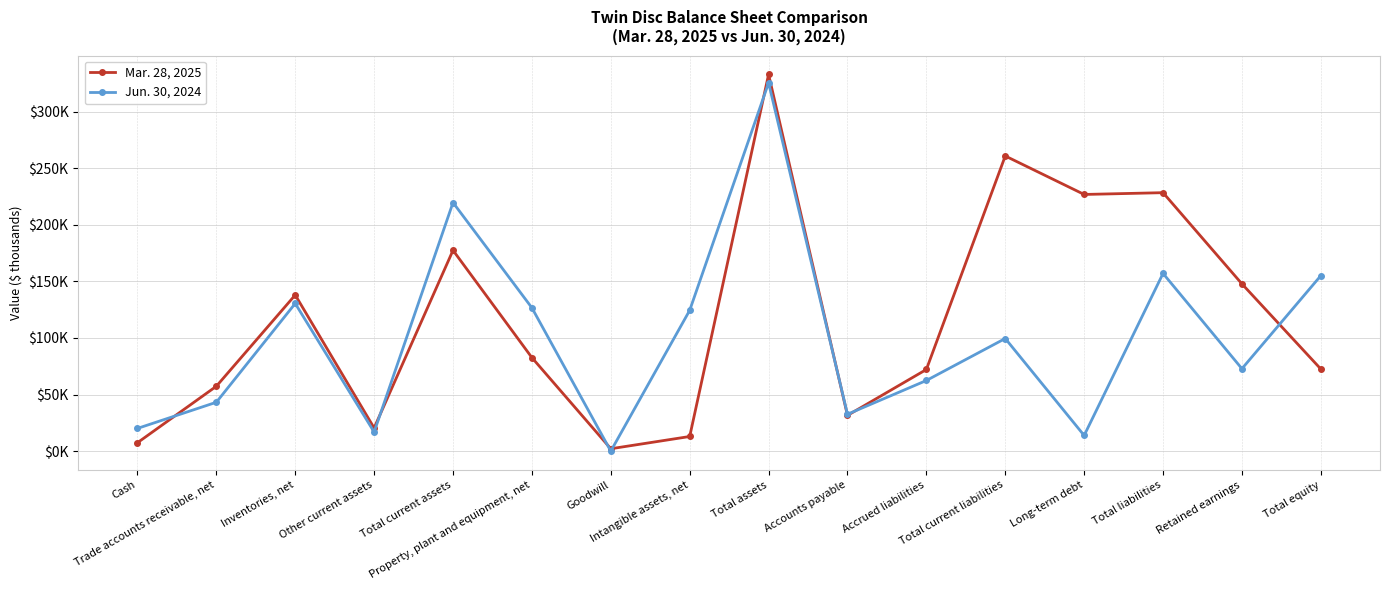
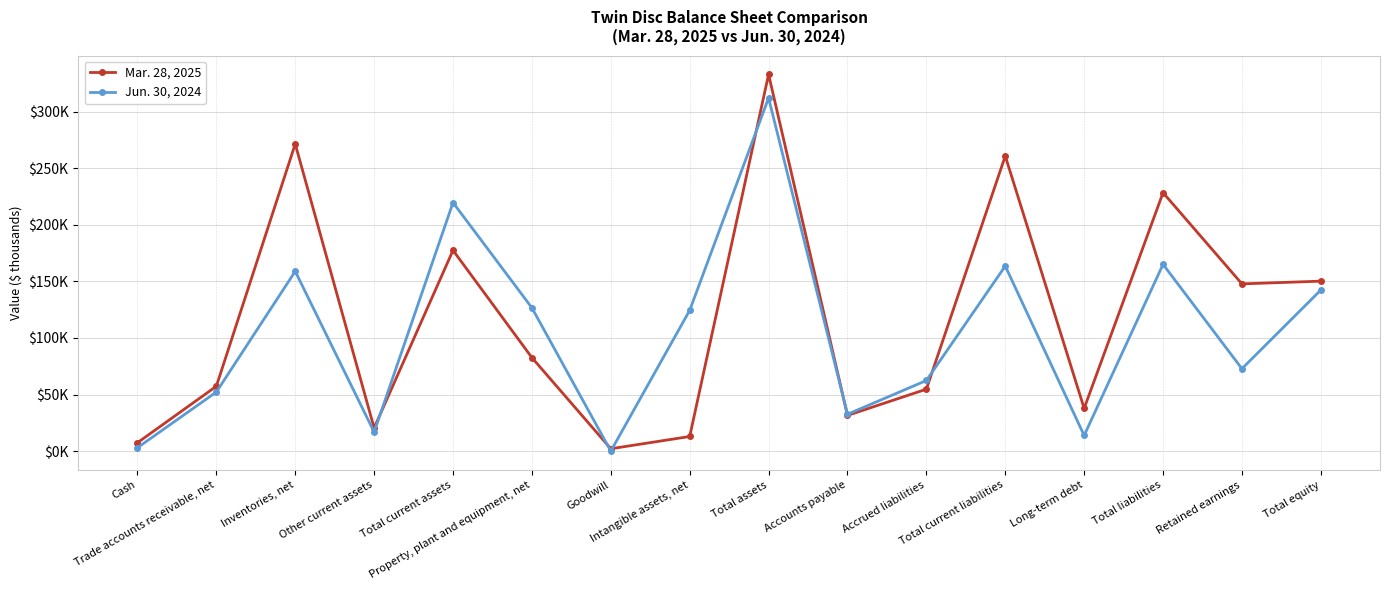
  {
    "Mar. 28, 2025": {
      "Cash": "$7000",
      "Trade accounts receivable, net": "$57000",
-     "Inventories, net": "$138000",
+     "Inventories, net": "$271000",
      "Other current assets": "$20000",
      "Total current assets": "$177000",
      "Property, plant and equipment, net": "$83000",
      "Intangible assets, net": "$13000",
      "Total assets": "$333000",
-     "Accrued liabilities": "$72000",
+     "Accrued liabilities": "$55000",
      "Total current liabilities": "$261000",
-     "Long-term debt": "$227000",
+     "Long-term debt": "$38000",
      "Total liabilities": "$228000",
      "Retained earnings": "$148000",
-     "Total equity": "$73000"
+     "Total equity": "$150000"
    },
    "Jun. 30, 2024": {
-     "Cash": "$20000",
-     "Trade accounts receivable, net": "$43000",
-     "Inventories, net": "$130000",
+     "Cash": "$3000",
+     "Trade accounts receivable, net": "$52000",
+     "Inventories, net": "$159000",
      "Other current assets": "$17000",
      "Total current assets": "$220000",
      "Property, plant and equipment, net": "$127000",
      "Intangible assets, net": "$124000",
-     "Total assets": "$325000",
+     "Total assets": "$312000",
      "Accrued liabilities": "$62000",
-     "Total current liabilities": "$100000",
+     "Total current liabilities": "$164000",
      "Long-term debt": "$14000",
-     "Total liabilities": "$157000",
+     "Total liabilities": "$165000",
      "Retained earnings": "$73000",
-     "Total equity": "$155000"
+     "Total equity": "$142000"
    }
  }
